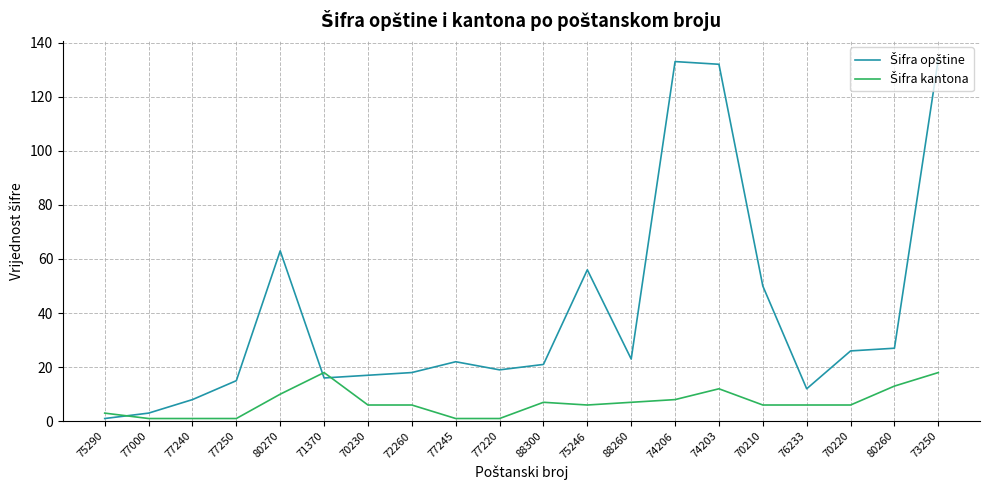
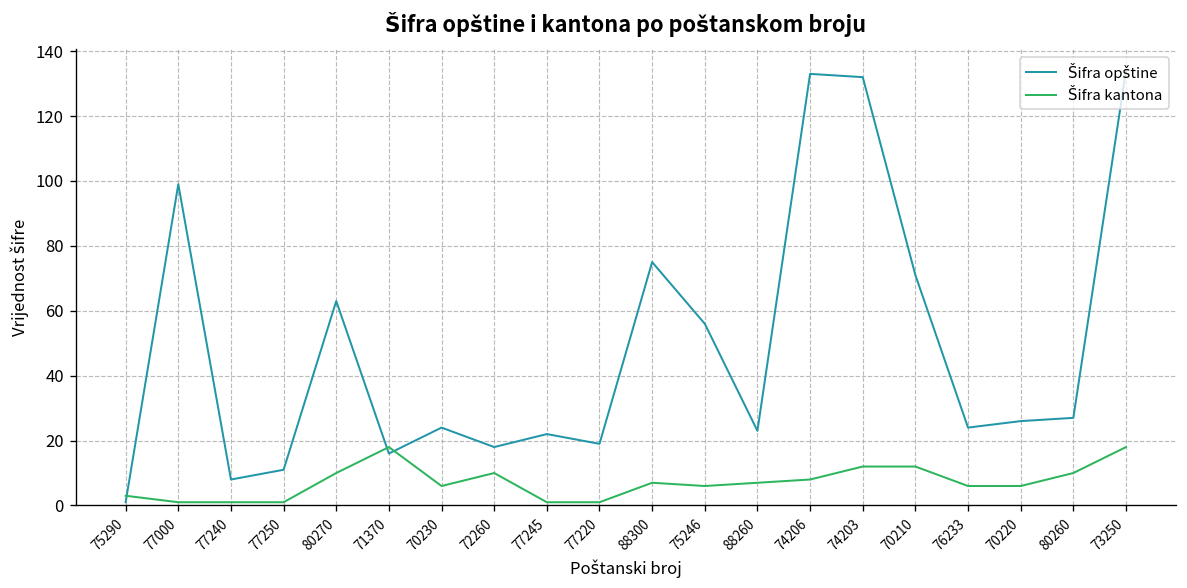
  {
    "Šifra opštine": {
      "75290": 1,
-     "77000": 3,
+     "77000": 99,
      "77240": 8,
-     "77250": 15,
+     "77250": 11,
      "80270": 63,
      "71370": 16,
-     "70230": 17,
+     "70230": 24,
      "72260": 18,
      "77245": 22,
      "77220": 19,
-     "88300": 21,
+     "88300": 75,
      "75246": 56,
      "88260": 23,
      "74206": 133,
      "74203": 132,
-     "70210": 50,
-     "76233": 12,
+     "70210": 71,
+     "76233": 24,
      "70220": 26,
      "80260": 27
    },
    "Šifra kantona": {
      "75290": 3,
      "77000": 1,
      "77240": 1,
      "77250": 1,
      "80270": 10,
      "71370": 18,
      "70230": 6,
-     "72260": 6,
+     "72260": 10,
      "77245": 1,
      "77220": 1,
      "88300": 7,
      "75246": 6,
      "88260": 7,
      "74206": 8,
      "74203": 12,
-     "70210": 6,
+     "70210": 12,
      "76233": 6,
      "70220": 6,
-     "80260": 13,
+     "80260": 10,
      "73250": 18
    }
  }
